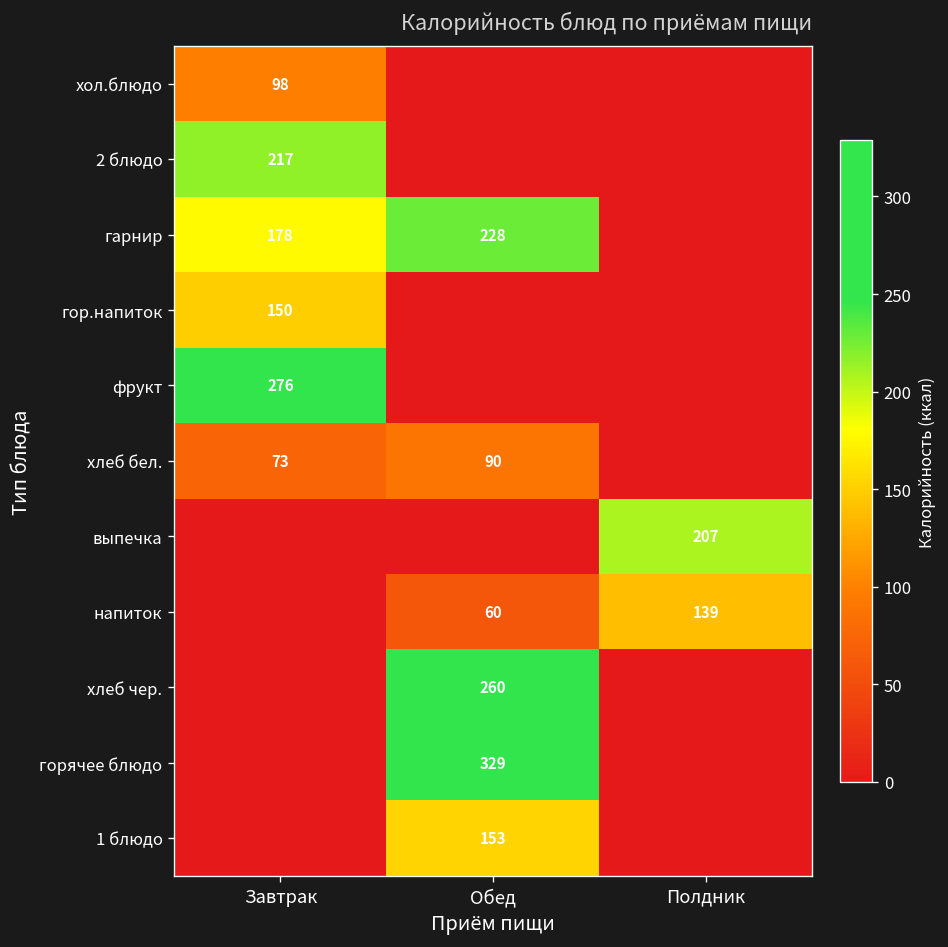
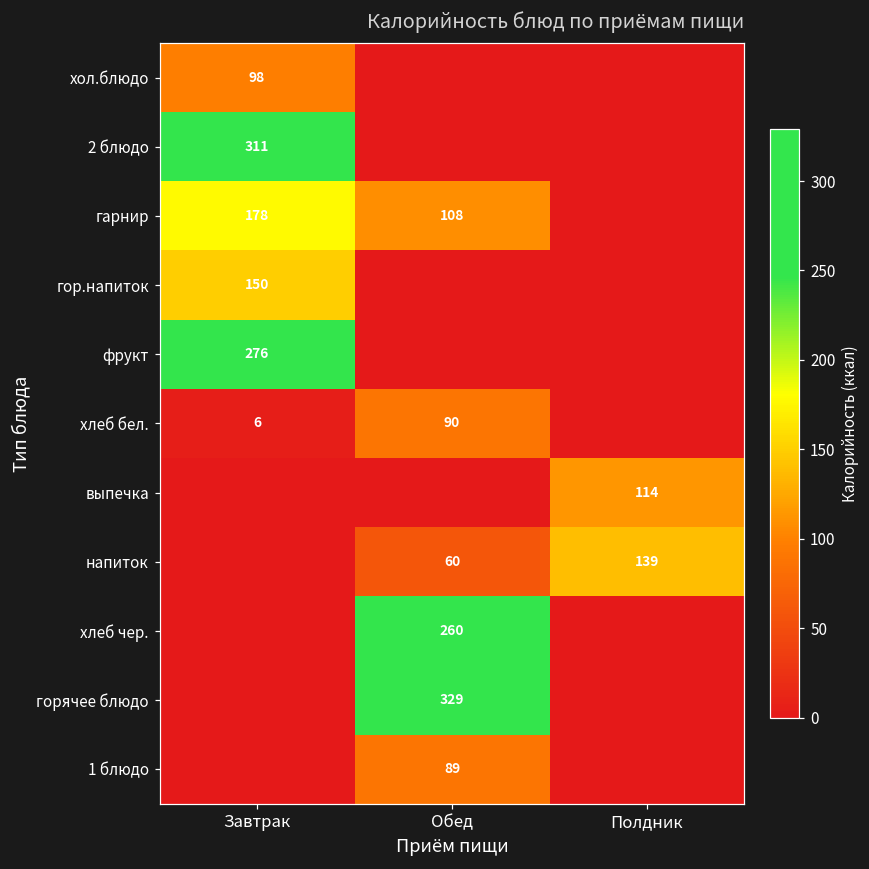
  {
    "хол.блюдо": {
      "Завтрак": 98
    },
    "2 блюдо": {
-     "Завтрак": 217
+     "Завтрак": 311
    },
    "гарнир": {
      "Завтрак": 178,
-     "Обед": 228
+     "Обед": 108
    },
    "гор.напиток": {
      "Завтрак": 150
    },
    "фрукт": {
      "Завтрак": 276
    },
    "хлеб бел.": {
-     "Завтрак": 73,
+     "Завтрак": 6,
      "Обед": 90
    },
    "выпечка": {
-     "Полдник": 207
+     "Полдник": 114
    },
    "напиток": {
      "Обед": 60,
      "Полдник": 139
    },
    "хлеб чер.": {
      "Обед": 260
    },
    "горячее блюдо": {
      "Обед": 329
    },
    "1 блюдо": {
-     "Обед": 153
+     "Обед": 89
    }
  }
